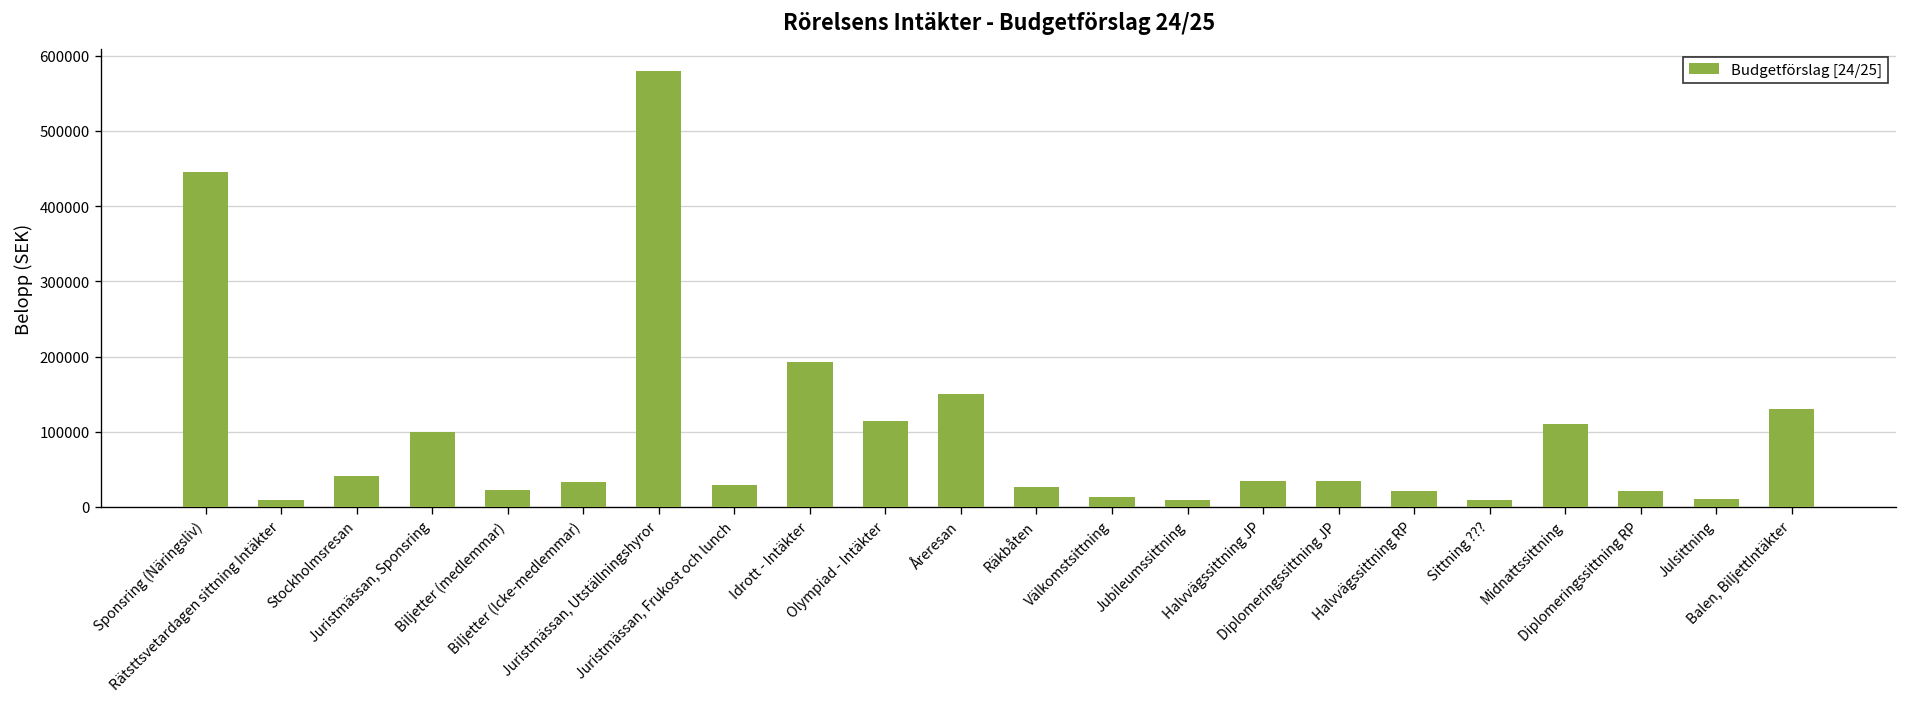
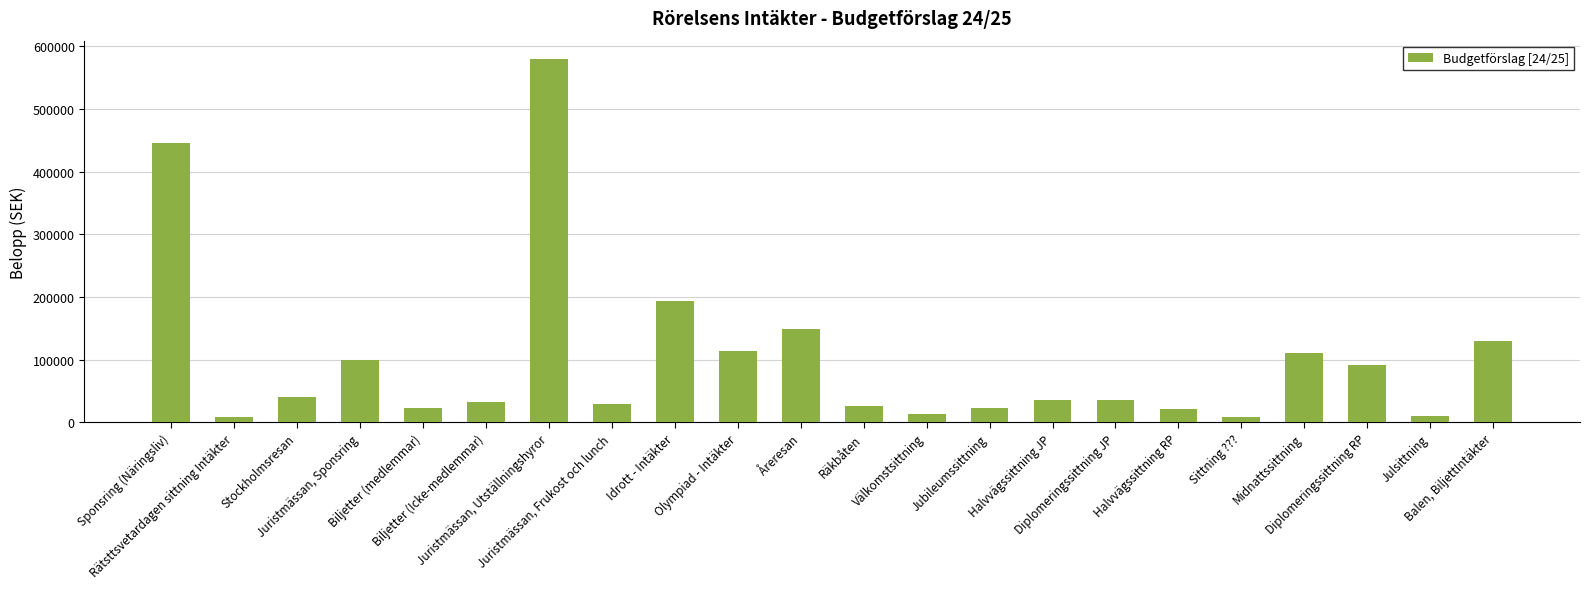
  {
    "Sponsring (Näringsliv)": 450000,
    "Rätsttsvetardagen sittning Intäkter": 10000,
    "Stockholmsresan": 40000,
    "Juristmässan, Sponsring": 100000,
    "Biljetter (medlemmar)": 20000,
    "Biljetter (Icke-medlemmar)": 30000,
    "Juristmässan, Utställningshyror": 580000,
    "Juristmässan, Frukost och lunch": 30000,
    "Idrott - Intäkter": 190000,
    "Olympiad - Intäkter": 110000,
    "Åreresan": 150000,
    "Räkbåten": 30000,
    "Välkomstsittning": 10000,
-   "Jubileumssittning": 10000,
+   "Jubileumssittning": 20000,
    "Halvvägssittning JP": 30000,
    "Diplomeringssittning JP": 30000,
    "Halvvägssittning RP": 20000,
    "Sittning ???": 10000,
    "Midnattssittning": 110000,
-   "Diplomeringssittning RP": 20000,
+   "Diplomeringssittning RP": 90000,
    "Julsittning": 10000,
    "Balen, BiljettIntäkter": 130000
  }
